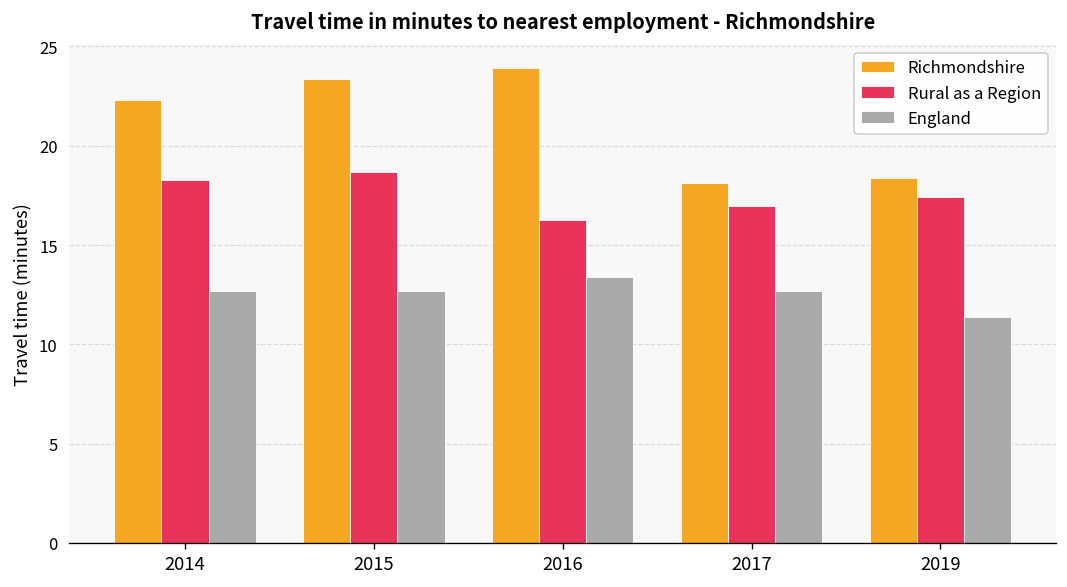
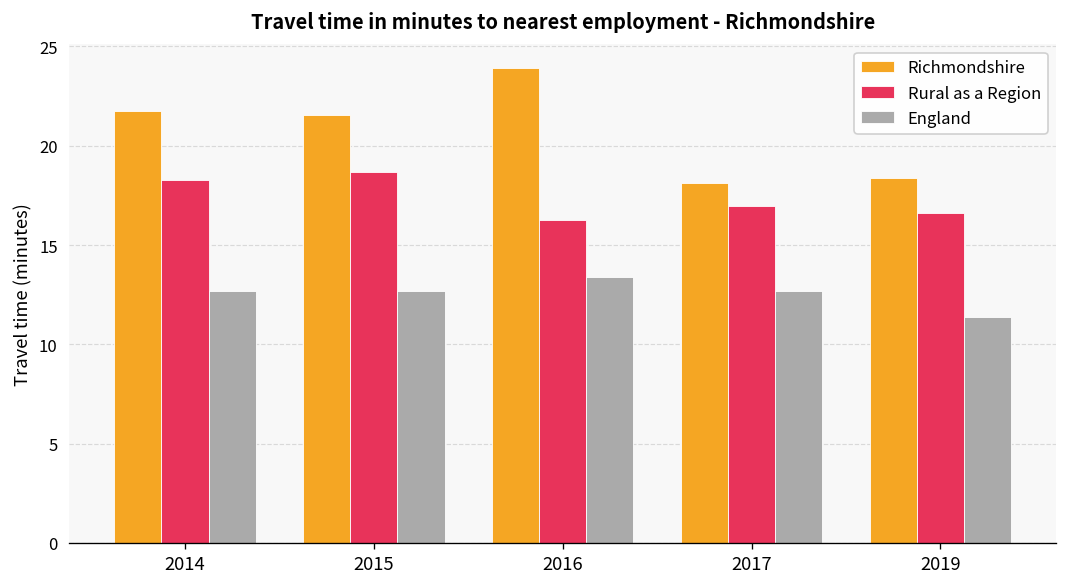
  {
    "Richmondshire": {
-     "2014": 22.3,
-     "2015": 23.4,
+     "2014": 21.7,
+     "2015": 21.6,
      "2016": 23.9,
      "2017": 18.1,
      "2019": 18.4
    },
    "Rural as a Region": {
      "2014": 18.3,
      "2015": 18.7,
      "2016": 16.2,
      "2017": 17.0,
-     "2019": 17.4
+     "2019": 16.6
    },
    "England": {
      "2014": 12.7,
      "2015": 12.7,
      "2016": 13.4,
      "2017": 12.7,
      "2019": 11.4
    }
  }
